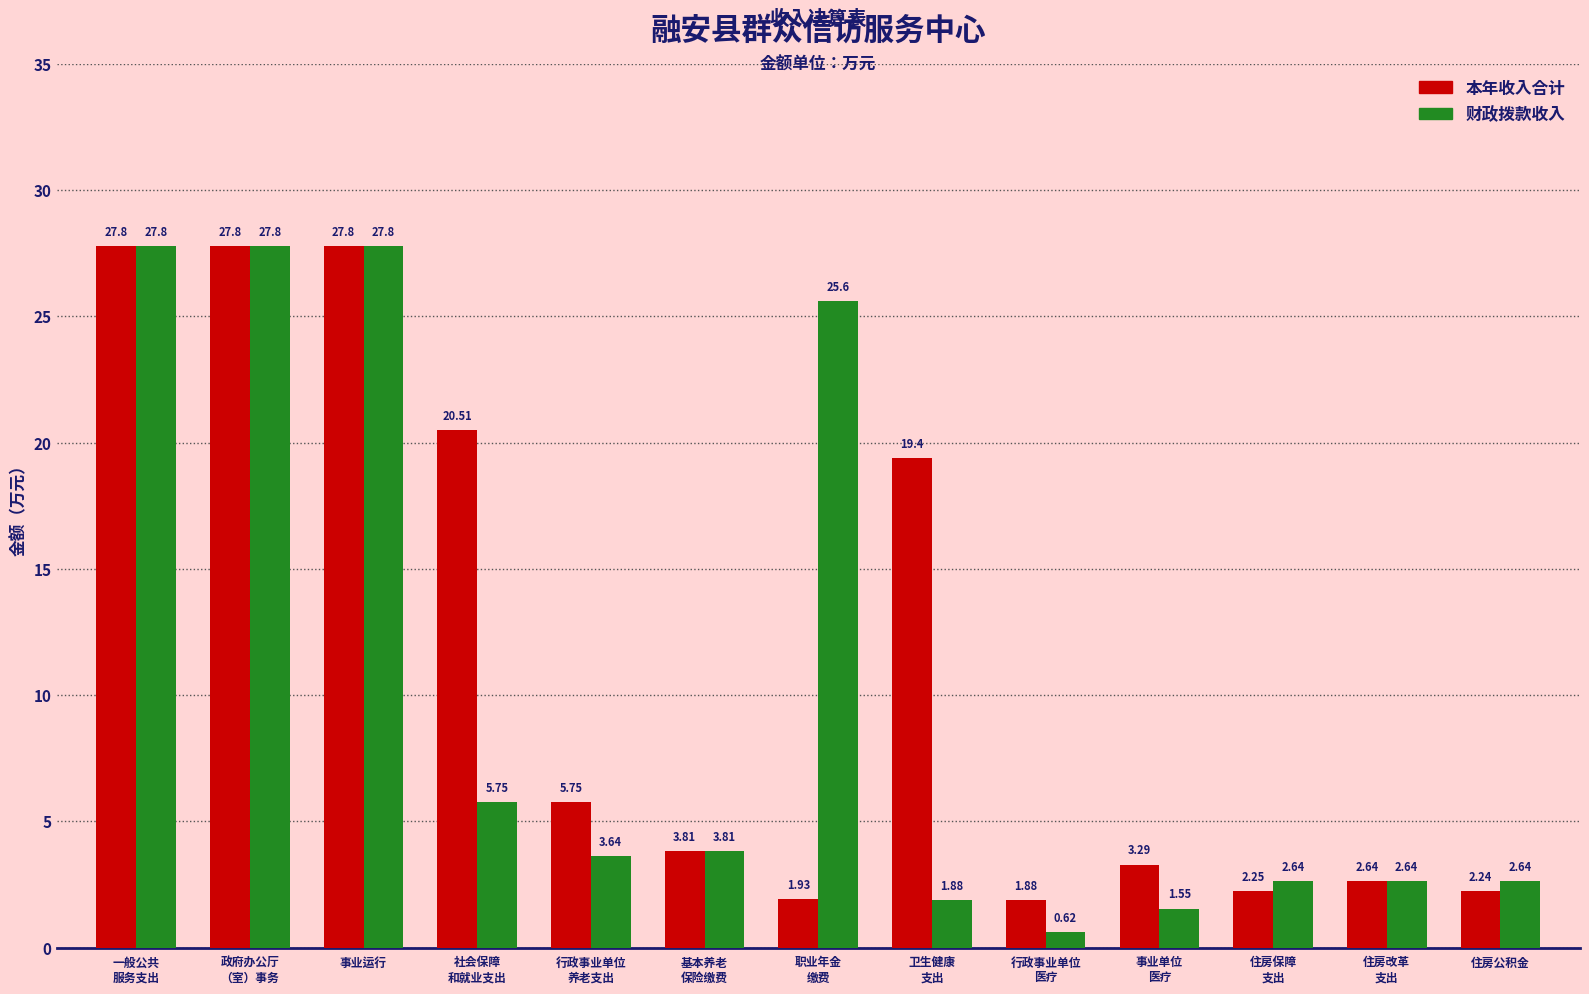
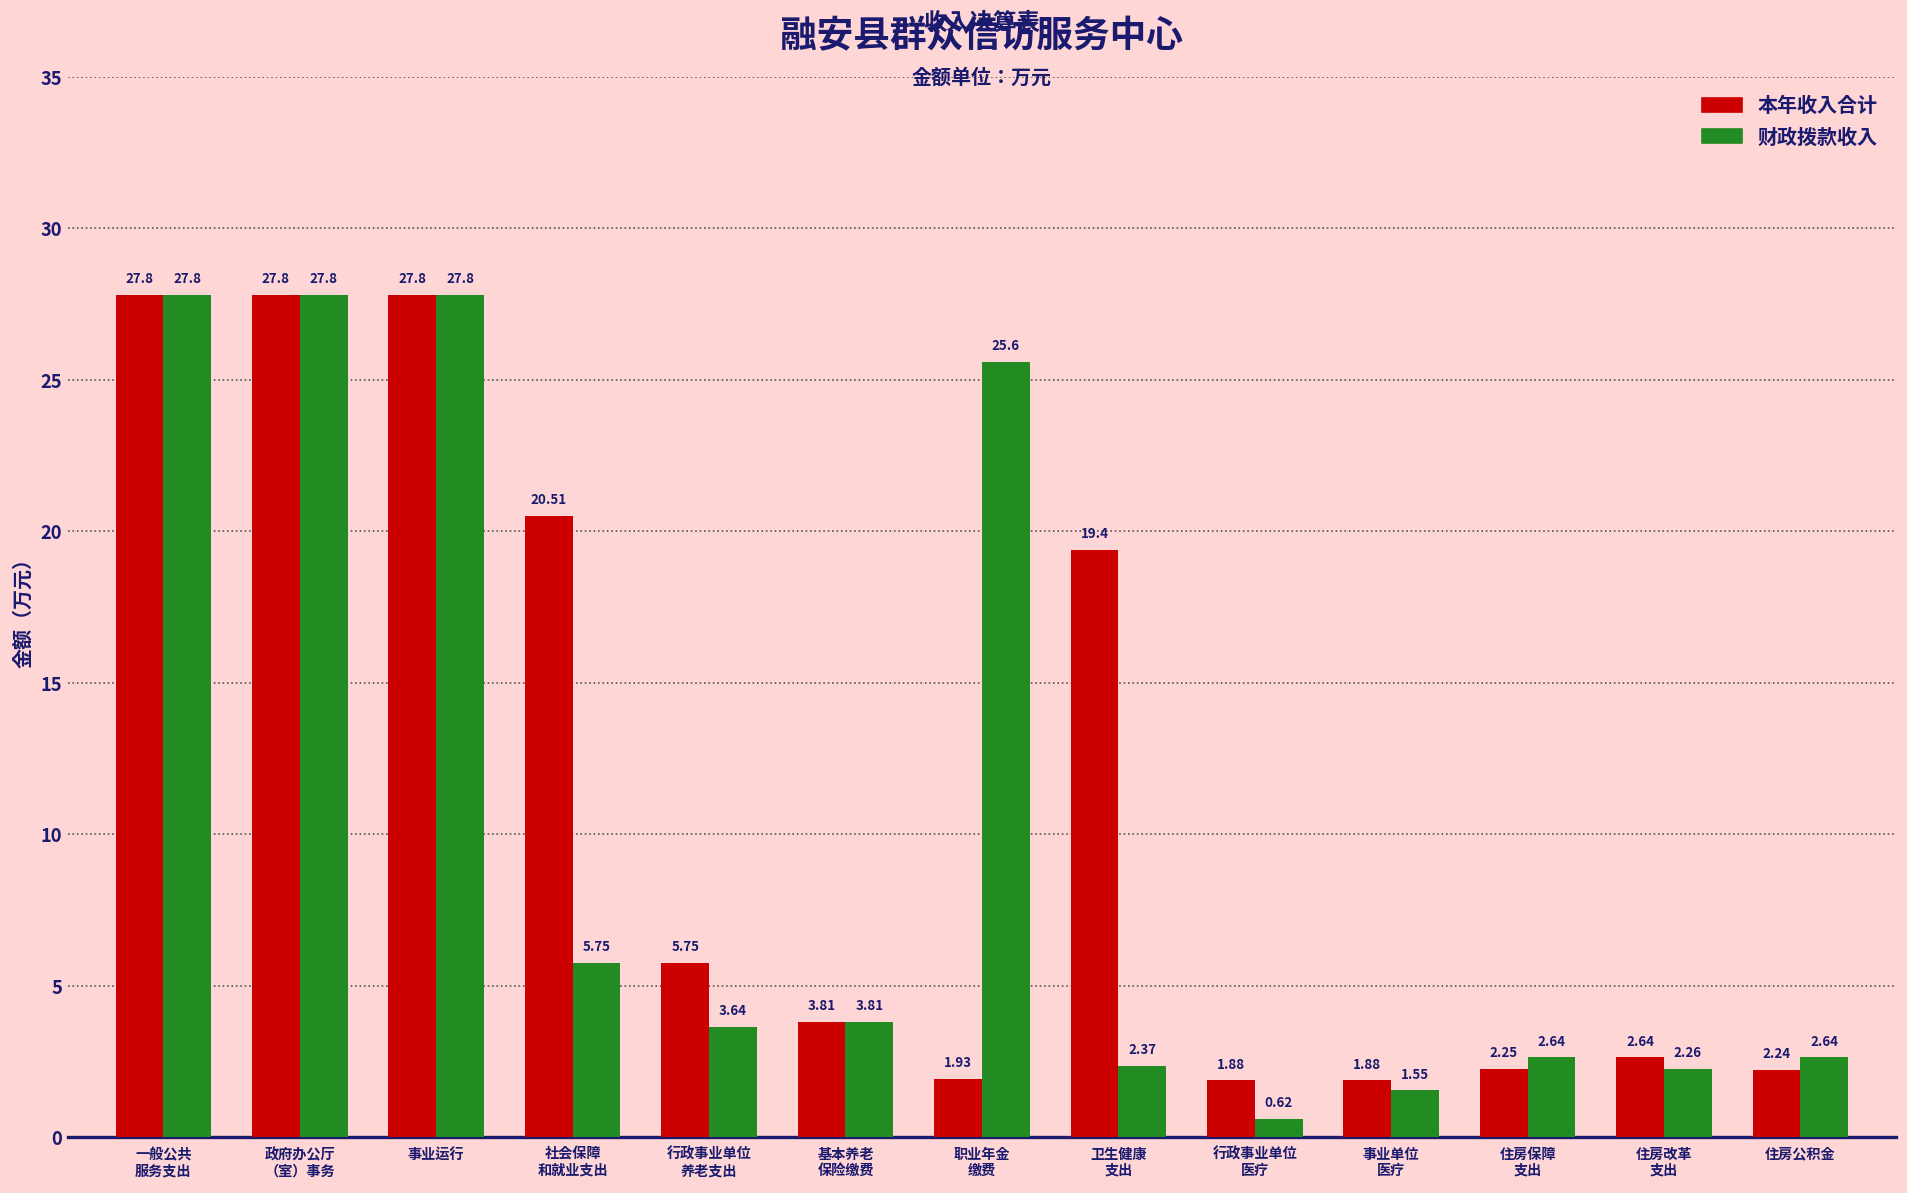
  {
    "本年收入合计": {
      "一般公共 服务支出": 27.8,
      "政府办公厅 （室）事务": 27.8,
      "事业运行": 27.8,
      "社会保障 和就业支出": 20.51,
      "行政事业单位 养老支出": 5.75,
      "基本养老 保险缴费": 3.81,
      "职业年金 缴费": 1.93,
      "卫生健康 支出": 19.4,
      "行政事业单位 医疗": 1.88,
-     "事业单位 医疗": 3.29,
+     "事业单位 医疗": 1.88,
      "住房保障 支出": 2.25,
      "住房改革 支出": 2.64,
      "住房公积金": 2.24
    },
    "财政拨款收入": {
      "一般公共 服务支出": 27.8,
      "政府办公厅 （室）事务": 27.8,
      "事业运行": 27.8,
      "社会保障 和就业支出": 5.75,
      "行政事业单位 养老支出": 3.64,
      "基本养老 保险缴费": 3.81,
      "职业年金 缴费": 25.6,
-     "卫生健康 支出": 1.88,
+     "卫生健康 支出": 2.37,
      "行政事业单位 医疗": 0.62,
      "事业单位 医疗": 1.55,
      "住房保障 支出": 2.64,
-     "住房改革 支出": 2.64,
+     "住房改革 支出": 2.26,
      "住房公积金": 2.64
    }
  }
